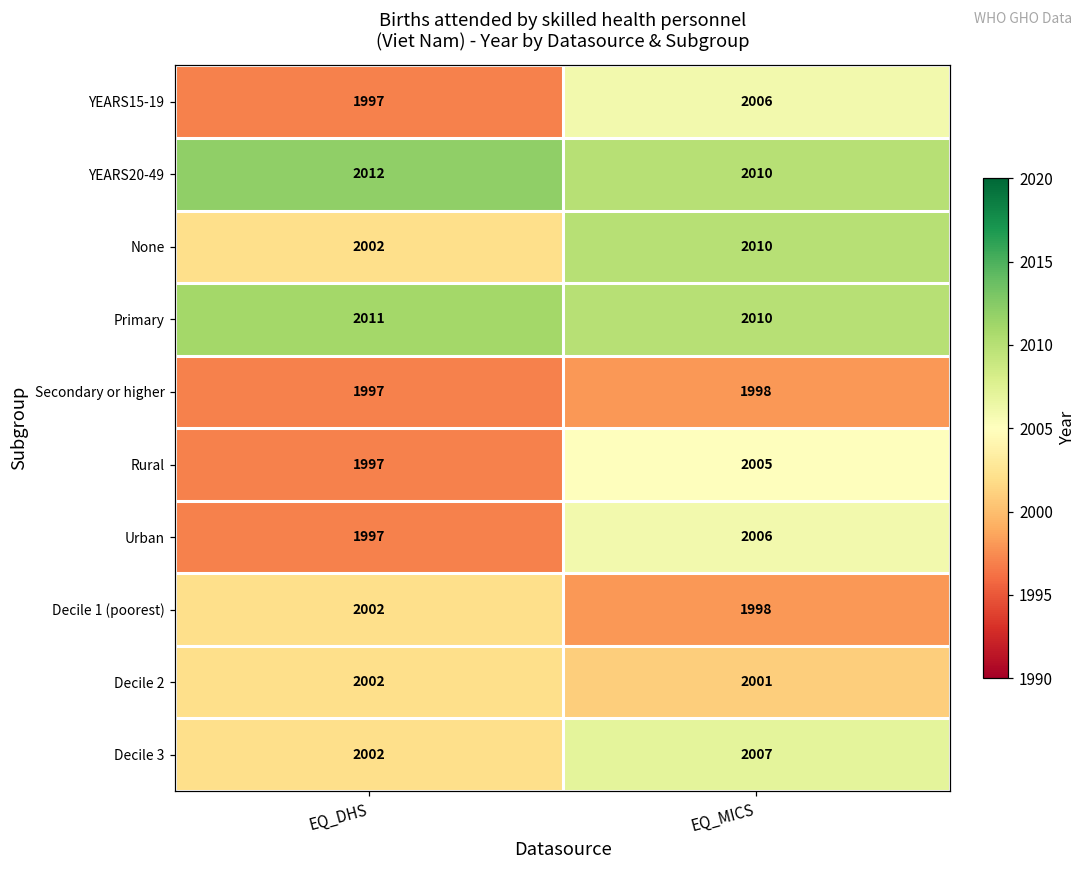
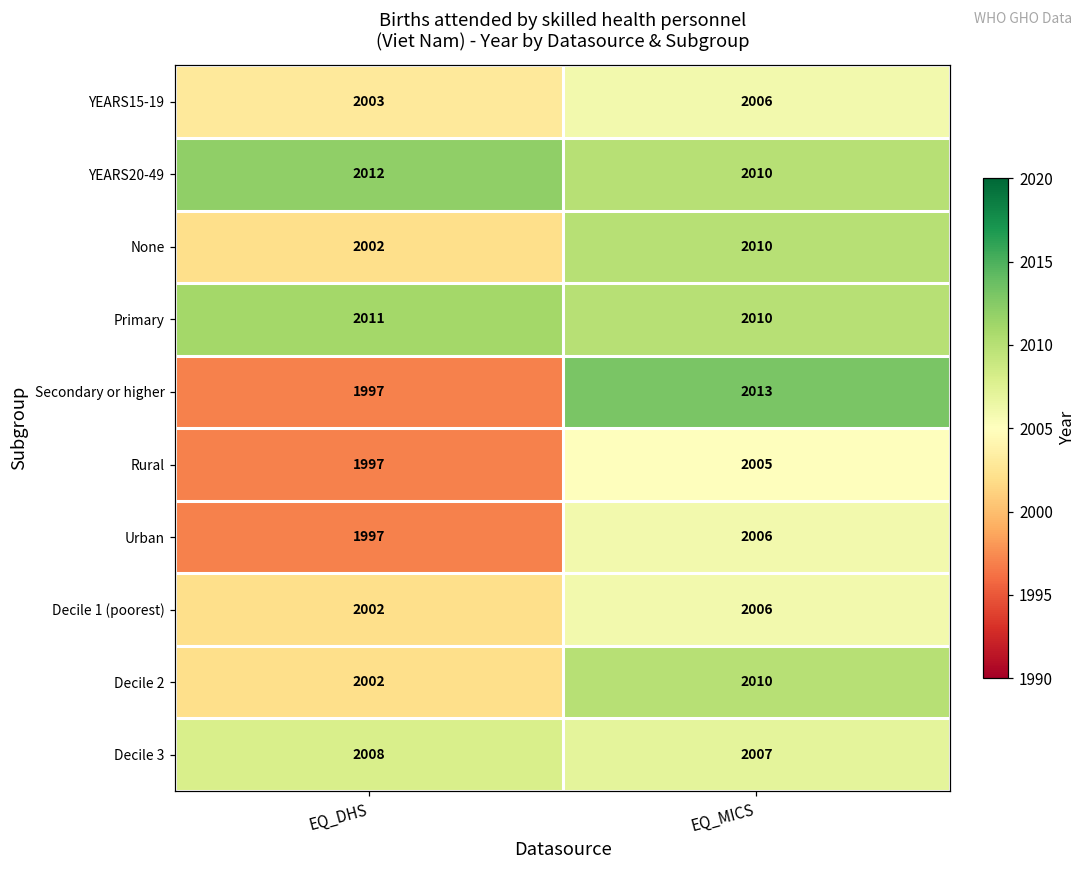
  {
    "YEARS15-19": {
-     "EQ_DHS": 1997,
+     "EQ_DHS": 2003,
      "EQ_MICS": 2006
    },
    "YEARS20-49": {
      "EQ_DHS": 2012,
      "EQ_MICS": 2010
    },
    "None": {
      "EQ_DHS": 2002,
      "EQ_MICS": 2010
    },
    "Primary": {
      "EQ_DHS": 2011,
      "EQ_MICS": 2010
    },
    "Secondary or higher": {
      "EQ_DHS": 1997,
-     "EQ_MICS": 1998
+     "EQ_MICS": 2013
    },
    "Rural": {
      "EQ_DHS": 1997,
      "EQ_MICS": 2005
    },
    "Urban": {
      "EQ_DHS": 1997,
      "EQ_MICS": 2006
    },
    "Decile 1 (poorest)": {
      "EQ_DHS": 2002,
-     "EQ_MICS": 1998
+     "EQ_MICS": 2006
    },
    "Decile 2": {
      "EQ_DHS": 2002,
-     "EQ_MICS": 2001
+     "EQ_MICS": 2010
    },
    "Decile 3": {
-     "EQ_DHS": 2002,
+     "EQ_DHS": 2008,
      "EQ_MICS": 2007
    }
  }
